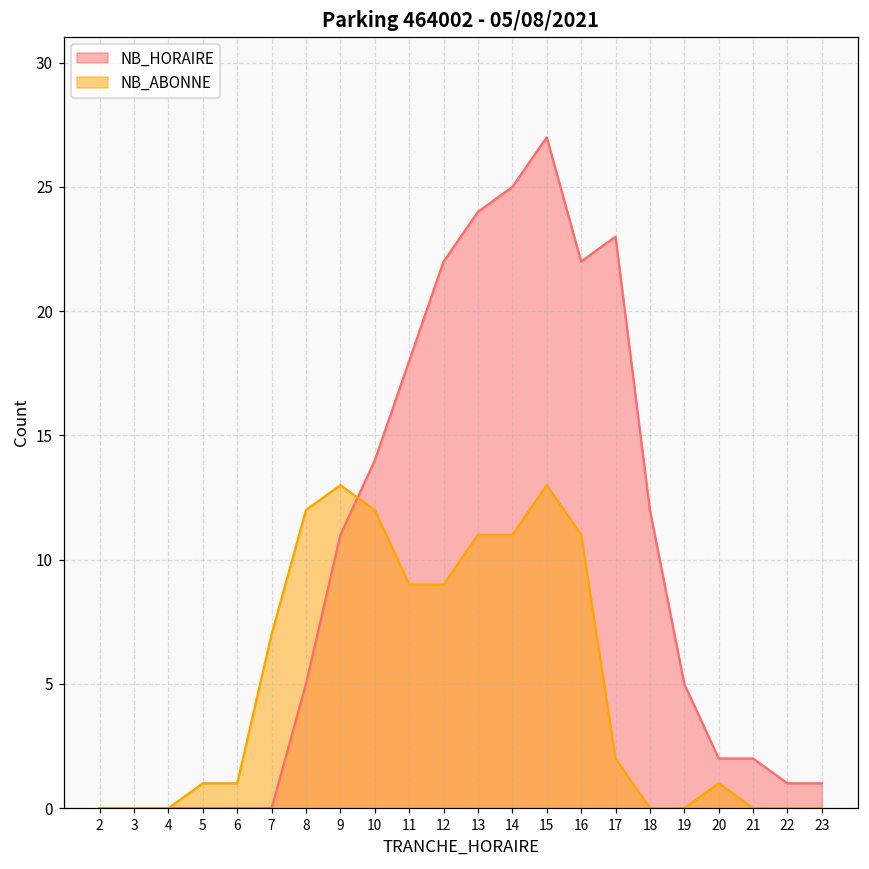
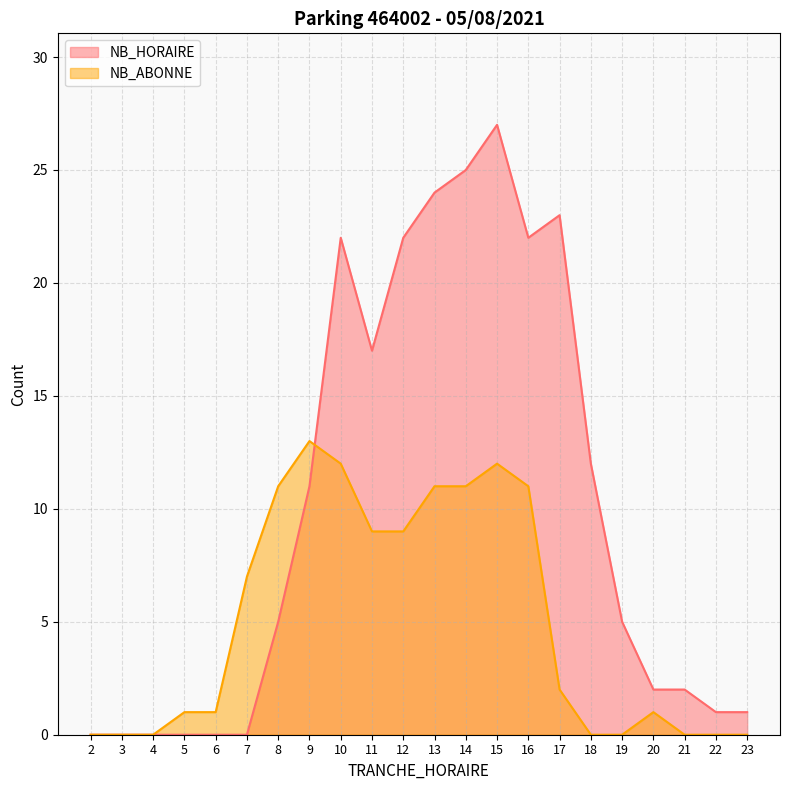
  {
    "NB_HORAIRE": {
      "5": 0,
      "6": 0,
      "7": 0,
      "8": 5,
      "9": 11,
-     "10": 14,
-     "11": 18,
+     "10": 22,
+     "11": 17,
      "12": 22,
      "13": 24,
      "14": 25,
      "15": 27,
      "16": 22,
      "17": 23,
      "18": 12,
      "19": 5,
      "20": 2,
      "21": 2,
      "22": 1,
      "23": 1
    },
    "NB_ABONNE": {
      "5": 1,
      "6": 1,
      "7": 7,
-     "8": 12,
+     "8": 11,
      "9": 13,
      "10": 12,
      "11": 9,
      "12": 9,
      "13": 11,
      "14": 11,
-     "15": 13,
+     "15": 12,
      "16": 11,
      "17": 2,
      "18": 0,
      "19": 0,
      "20": 1,
      "21": 0,
      "22": 0,
      "23": 0
    }
  }
